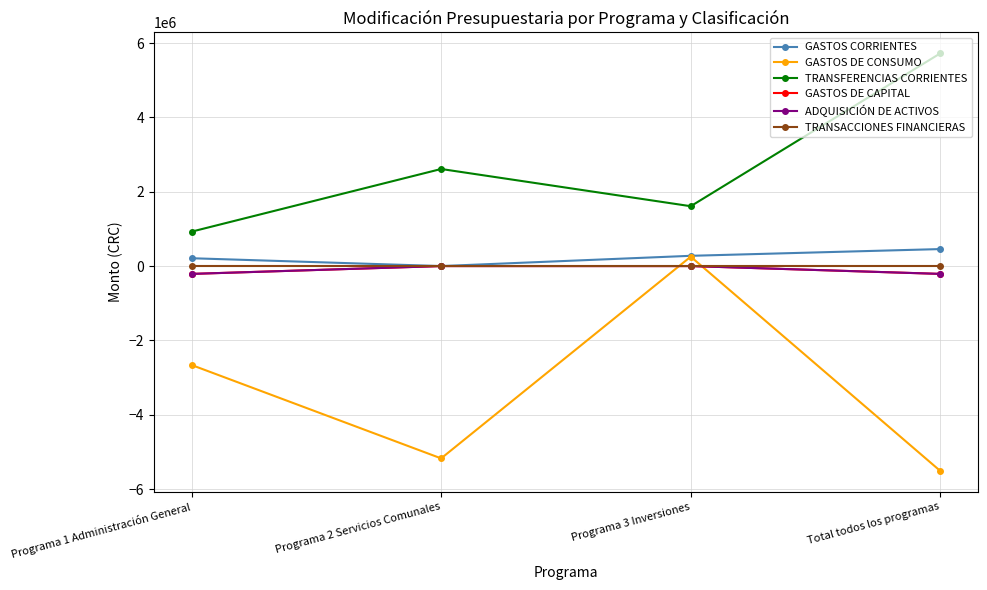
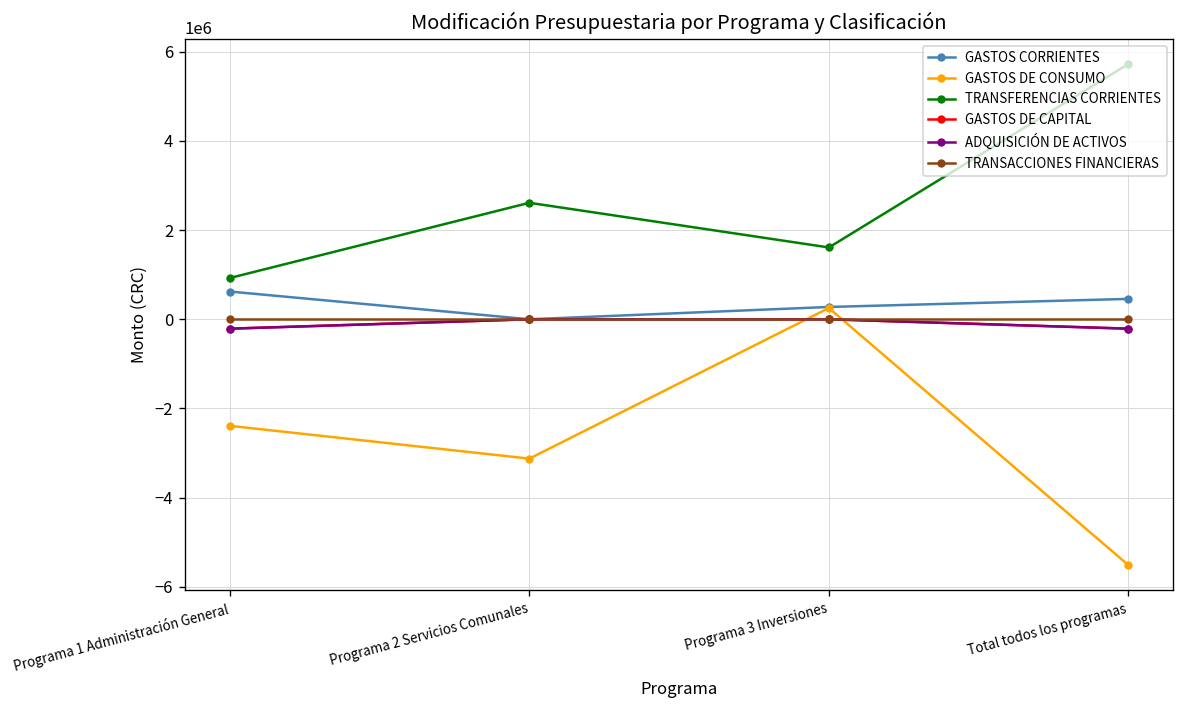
  {
    "GASTOS CORRIENTES": {
-     "Programa 1 Administración General": 200000,
+     "Programa 1 Administración General": 600000,
      "Total todos los programas": 500000
    },
    "GASTOS DE CONSUMO": {
-     "Programa 1 Administración General": -2700000,
-     "Programa 2 Servicios Comunales": -5200000,
+     "Programa 1 Administración General": -2400000,
+     "Programa 2 Servicios Comunales": -3100000,
      "Total todos los programas": -5500000
    },
    "TRANSFERENCIAS CORRIENTES": {
      "Programa 1 Administración General": 900000,
      "Programa 2 Servicios Comunales": 2600000,
      "Programa 3 Inversiones": 1600000
    },
    "ADQUISICIÓN DE ACTIVOS": {
      "Programa 1 Administración General": -200000,
      "Total todos los programas": -200000
    },
    "TRANSACCIONES FINANCIERAS": {
      "Programa 1 Administración General": 0,
      "Total todos los programas": 0
    }
  }
